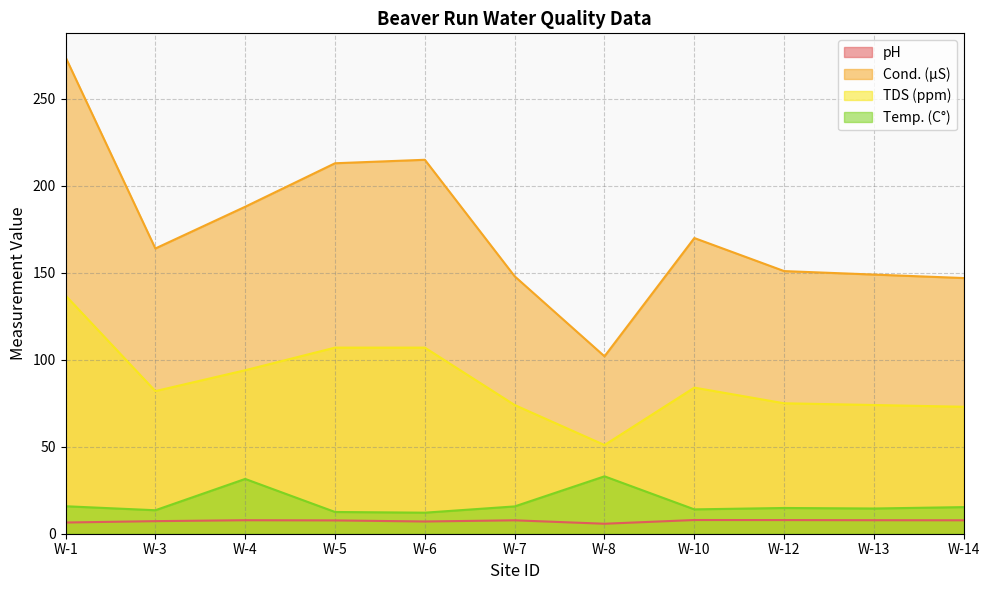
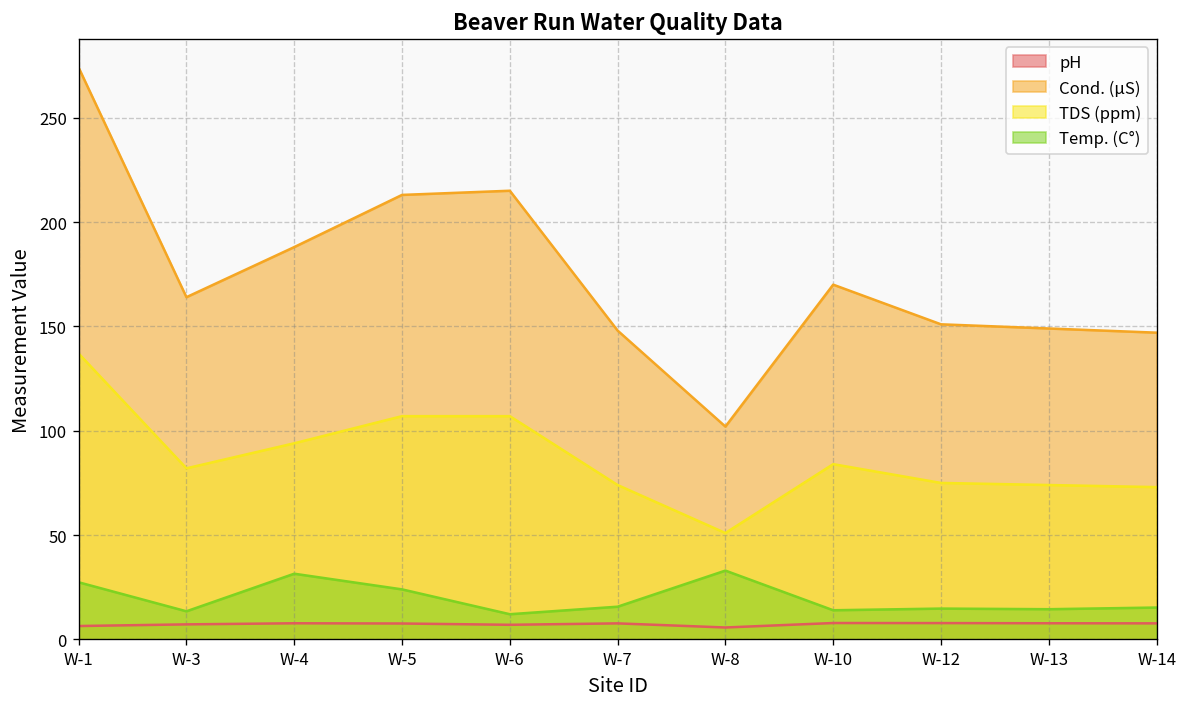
  {
    "pH": {
      "W-1": 6,
      "W-3": 7,
      "W-4": 8,
      "W-5": 8,
      "W-6": 7,
      "W-7": 8,
      "W-8": 6,
      "W-10": 8,
      "W-12": 8,
      "W-13": 8,
      "W-14": 8
    },
    "Temp. (C°)": {
-     "W-1": 16,
+     "W-1": 27,
      "W-3": 14,
      "W-4": 32,
-     "W-5": 13,
+     "W-5": 24,
      "W-6": 12,
      "W-7": 16,
      "W-8": 33,
      "W-10": 14,
      "W-12": 15,
      "W-13": 15,
      "W-14": 15
    }
  }
